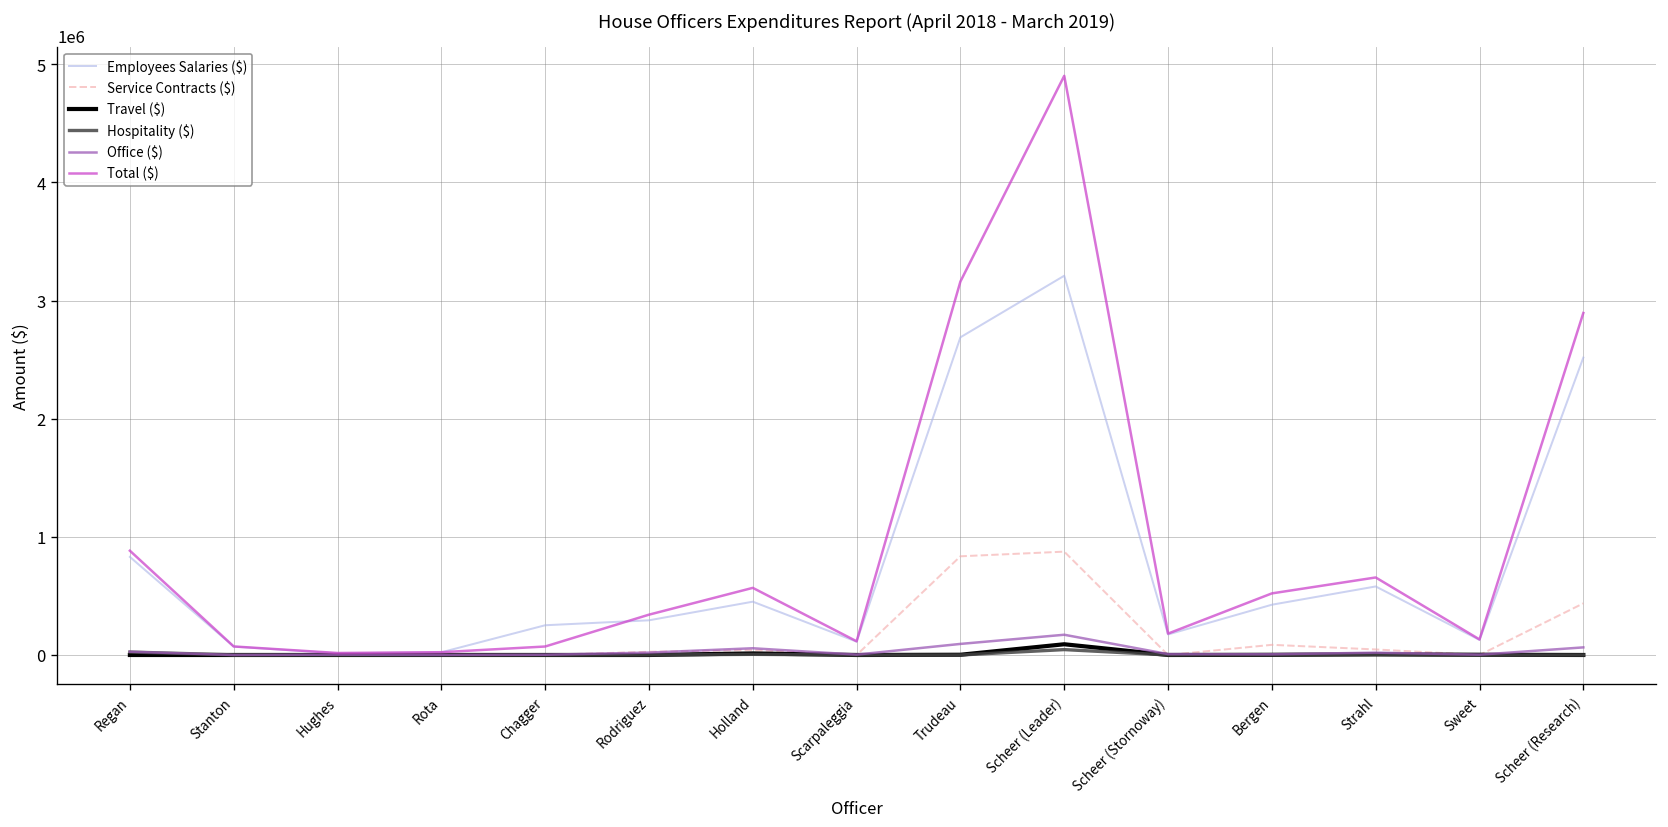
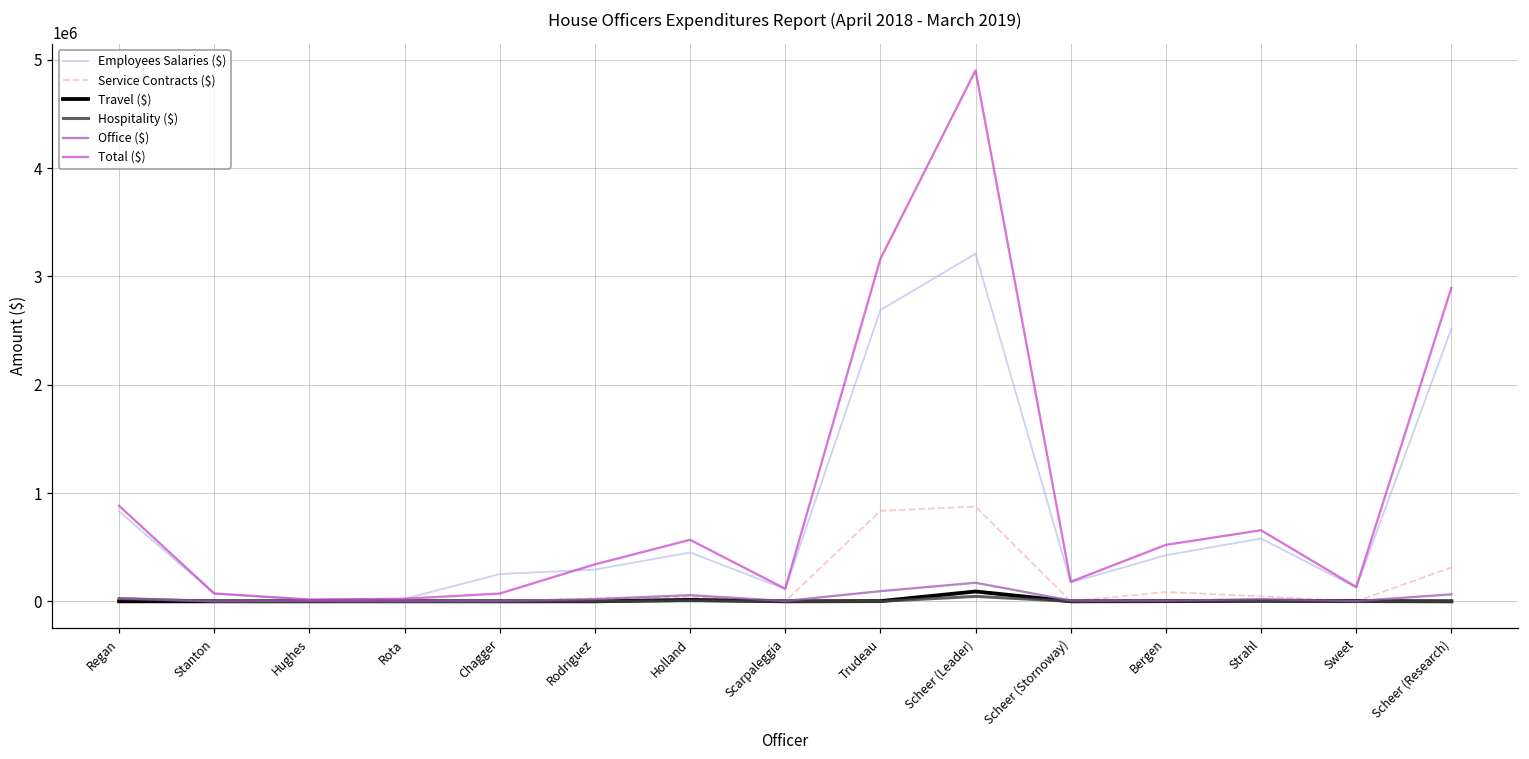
  {
    "Employees Salaries ($)": {
      "Regan": 800000,
      "Chagger": 300000,
      "Rodriguez": 300000,
      "Holland": 500000,
      "Trudeau": 2700000,
      "Scheer (Leader)": 3200000,
      "Bergen": 400000,
      "Strahl": 600000,
      "Scheer (Research)": 2500000
    },
    "Service Contracts ($)": {
      "Trudeau": 800000,
      "Scheer (Leader)": 900000,
      "Bergen": 100000,
      "Strahl": 0,
-     "Scheer (Research)": 400000
+     "Scheer (Research)": 300000
    },
    "Travel ($)": {
      "Scheer (Leader)": 100000
    },
    "Hospitality ($)": {
      "Scheer (Leader)": 0
    }
  }
